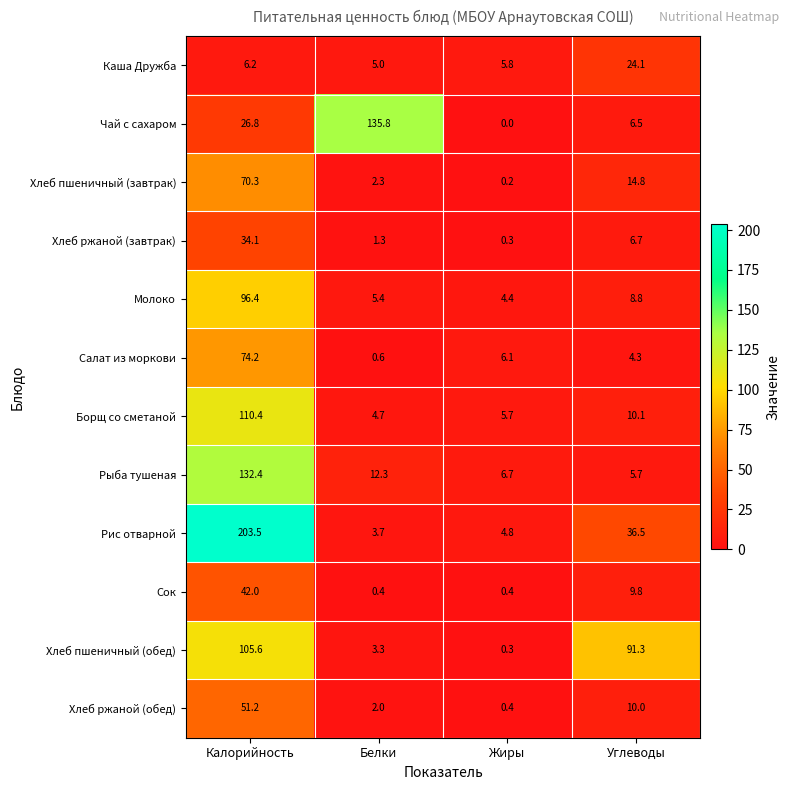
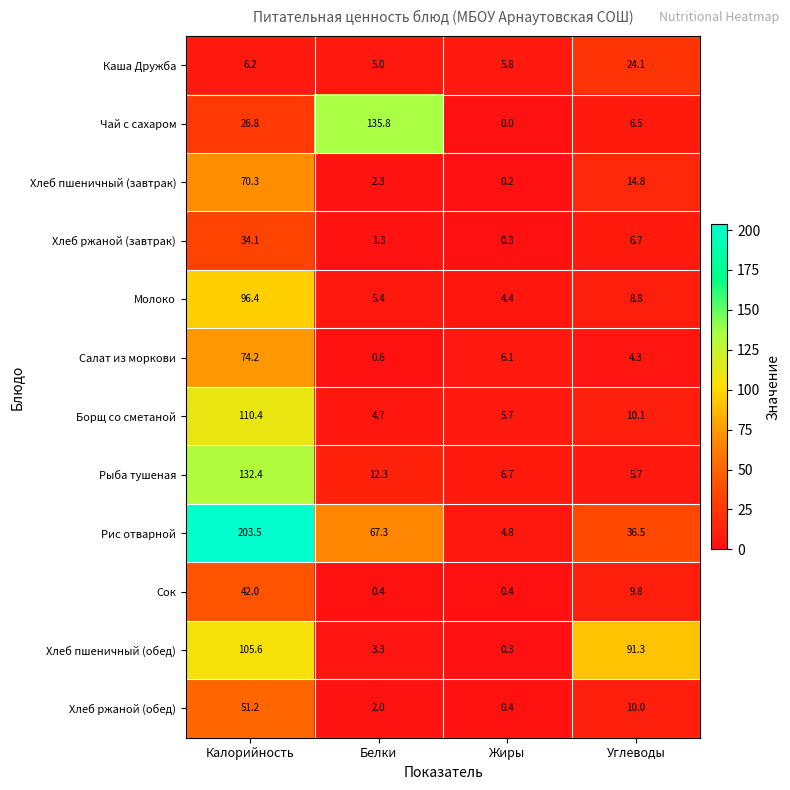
  {
    "Каша Дружба": {
      "Калорийность": 6.2,
      "Белки": 5.0,
      "Жиры": 5.8,
      "Углеводы": 24.1
    },
    "Чай с сахаром": {
      "Калорийность": 26.8,
      "Белки": 135.8,
      "Жиры": 0.0,
      "Углеводы": 6.5
    },
    "Хлеб пшеничный (завтрак)": {
      "Калорийность": 70.3,
      "Белки": 2.3,
      "Жиры": 0.2,
      "Углеводы": 14.8
    },
    "Хлеб ржаной (завтрак)": {
      "Калорийность": 34.1,
      "Белки": 1.3,
      "Жиры": 0.3,
      "Углеводы": 6.7
    },
    "Молоко": {
      "Калорийность": 96.4,
      "Белки": 5.4,
      "Жиры": 4.4,
      "Углеводы": 8.8
    },
    "Салат из моркови": {
      "Калорийность": 74.2,
      "Белки": 0.6,
      "Жиры": 6.1,
      "Углеводы": 4.3
    },
    "Борщ со сметаной": {
      "Калорийность": 110.4,
      "Белки": 4.7,
      "Жиры": 5.7,
      "Углеводы": 10.1
    },
    "Рыба тушеная": {
      "Калорийность": 132.4,
      "Белки": 12.3,
      "Жиры": 6.7,
      "Углеводы": 5.7
    },
    "Рис отварной": {
      "Калорийность": 203.5,
-     "Белки": 3.7,
+     "Белки": 67.3,
      "Жиры": 4.8,
      "Углеводы": 36.5
    },
    "Сок": {
      "Калорийность": 42.0,
      "Белки": 0.4,
      "Жиры": 0.4,
      "Углеводы": 9.8
    },
    "Хлеб пшеничный (обед)": {
      "Калорийность": 105.6,
      "Белки": 3.3,
      "Жиры": 0.3,
      "Углеводы": 91.3
    },
    "Хлеб ржаной (обед)": {
      "Калорийность": 51.2,
      "Белки": 2.0,
      "Жиры": 0.4,
      "Углеводы": 10.0
    }
  }
